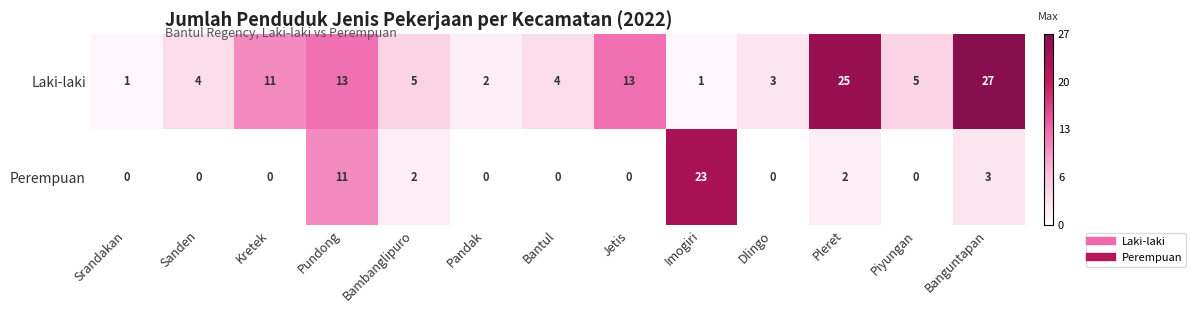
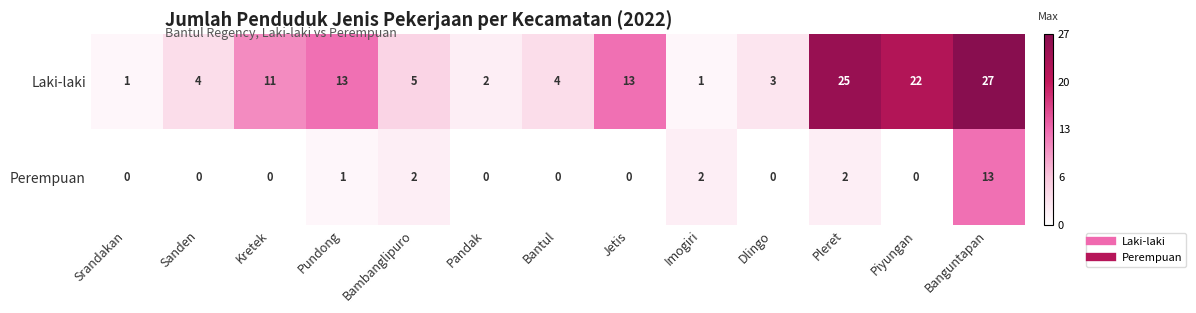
  {
    "Laki-laki": {
      "Srandakan": 1,
      "Sanden": 4,
      "Kretek": 11,
      "Pundong": 13,
      "Bambanglipuro": 5,
      "Pandak": 2,
      "Bantul": 4,
      "Jetis": 13,
      "Imogiri": 1,
      "Dlingo": 3,
      "Pleret": 25,
-     "Piyungan": 5,
+     "Piyungan": 22,
      "Banguntapan": 27
    },
    "Perempuan": {
      "Srandakan": 0,
      "Sanden": 0,
      "Kretek": 0,
-     "Pundong": 11,
+     "Pundong": 1,
      "Bambanglipuro": 2,
      "Pandak": 0,
      "Bantul": 0,
      "Jetis": 0,
-     "Imogiri": 23,
+     "Imogiri": 2,
      "Dlingo": 0,
      "Pleret": 2,
      "Piyungan": 0,
-     "Banguntapan": 3
+     "Banguntapan": 13
    }
  }
